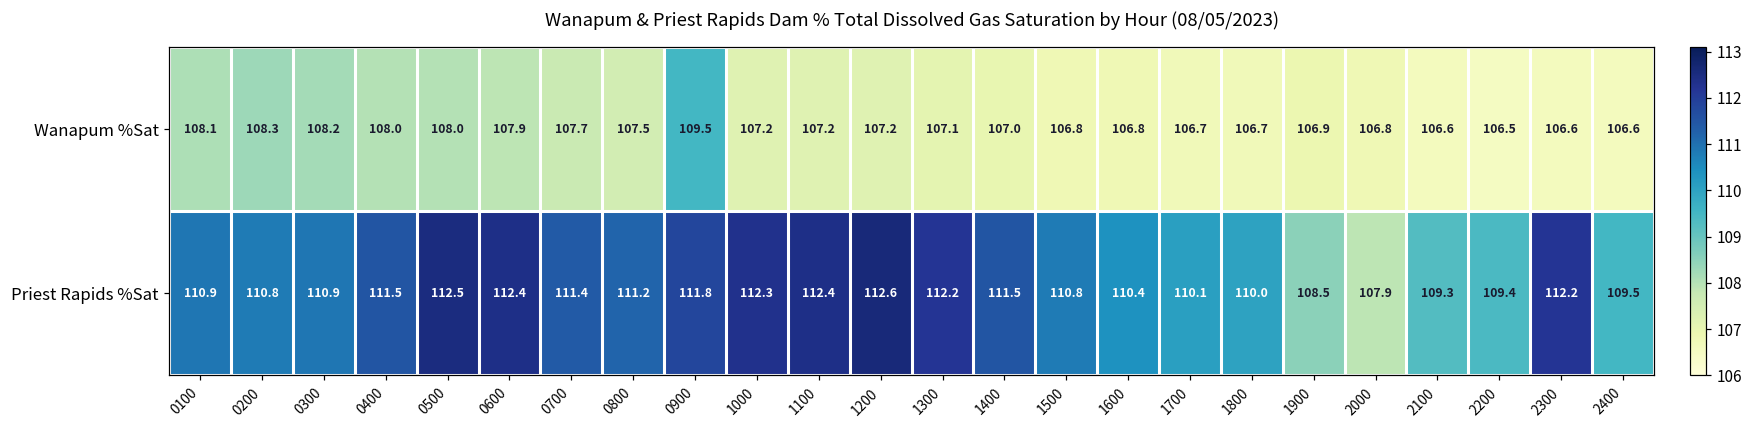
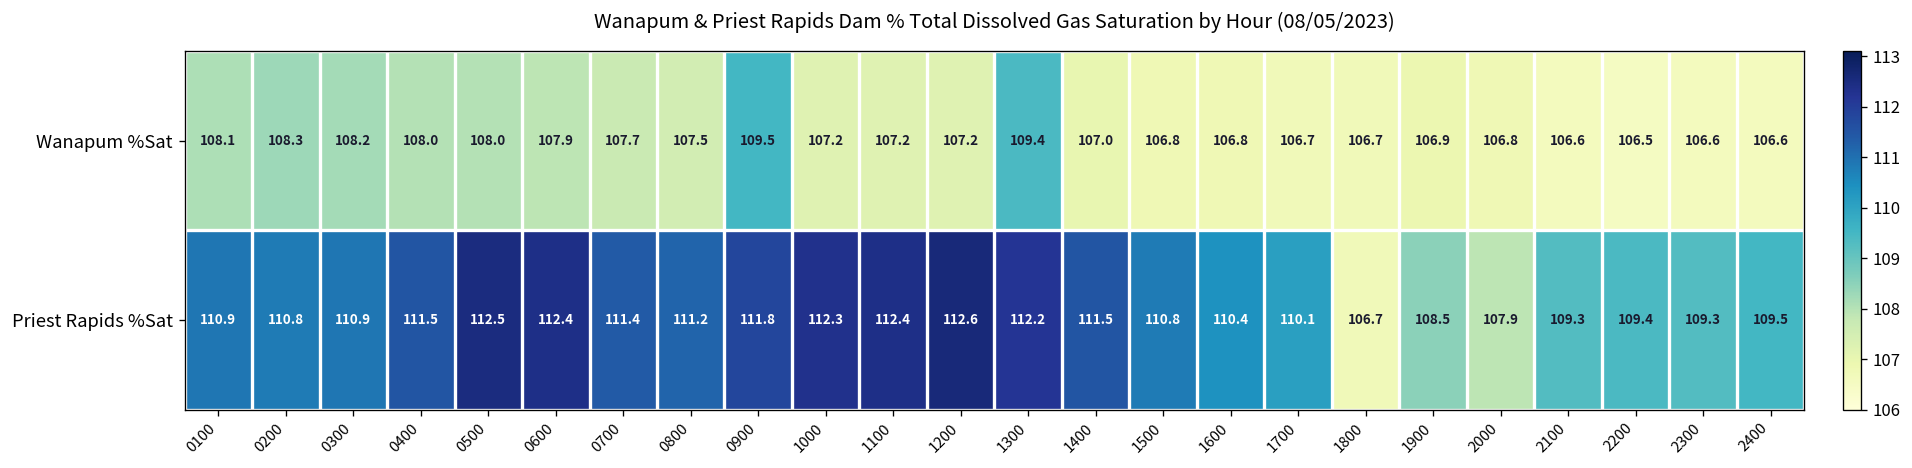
  {
    "Wanapum %Sat": {
      "0100": 108.1,
      "0200": 108.3,
      "0300": 108.2,
      "0400": 108.0,
      "0500": 108.0,
      "0600": 107.9,
      "0700": 107.7,
      "0800": 107.5,
      "0900": 109.5,
      "1000": 107.2,
      "1100": 107.2,
      "1200": 107.2,
-     "1300": 107.1,
+     "1300": 109.4,
      "1400": 107.0,
      "1500": 106.8,
      "1600": 106.8,
      "1700": 106.7,
      "1800": 106.7,
      "1900": 106.9,
      "2000": 106.8,
      "2100": 106.6,
      "2200": 106.5,
      "2300": 106.6,
      "2400": 106.6
    },
    "Priest Rapids %Sat": {
      "0100": 110.9,
      "0200": 110.8,
      "0300": 110.9,
      "0400": 111.5,
      "0500": 112.5,
      "0600": 112.4,
      "0700": 111.4,
      "0800": 111.2,
      "0900": 111.8,
      "1000": 112.3,
      "1100": 112.4,
      "1200": 112.6,
      "1300": 112.2,
      "1400": 111.5,
      "1500": 110.8,
      "1600": 110.4,
      "1700": 110.1,
-     "1800": 110.0,
+     "1800": 106.7,
      "1900": 108.5,
      "2000": 107.9,
      "2100": 109.3,
      "2200": 109.4,
-     "2300": 112.2,
+     "2300": 109.3,
      "2400": 109.5
    }
  }
